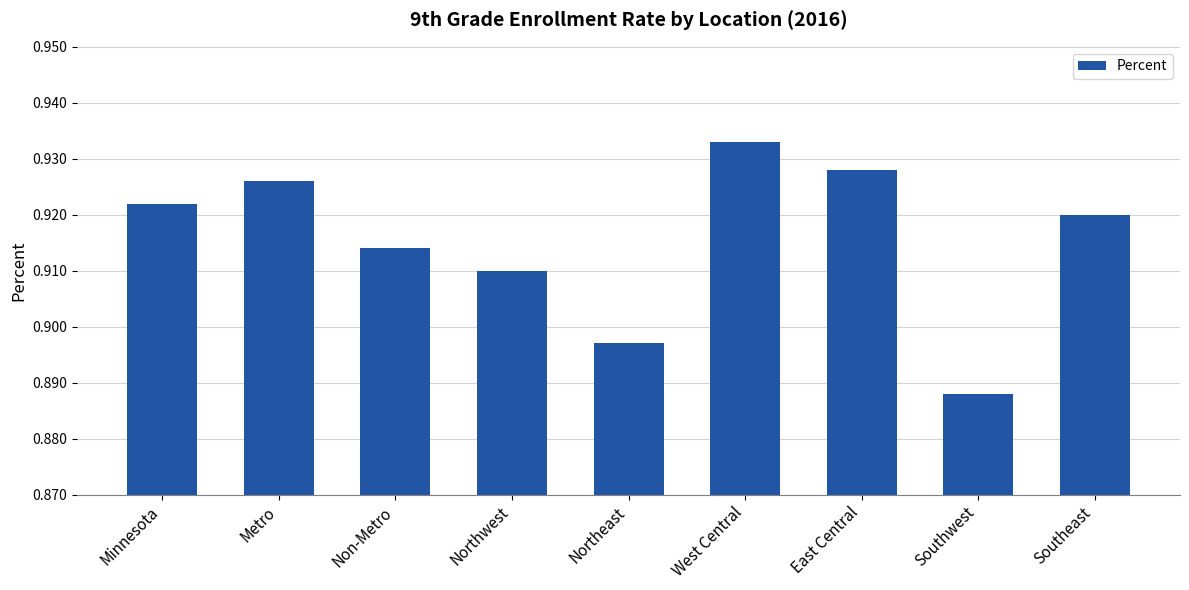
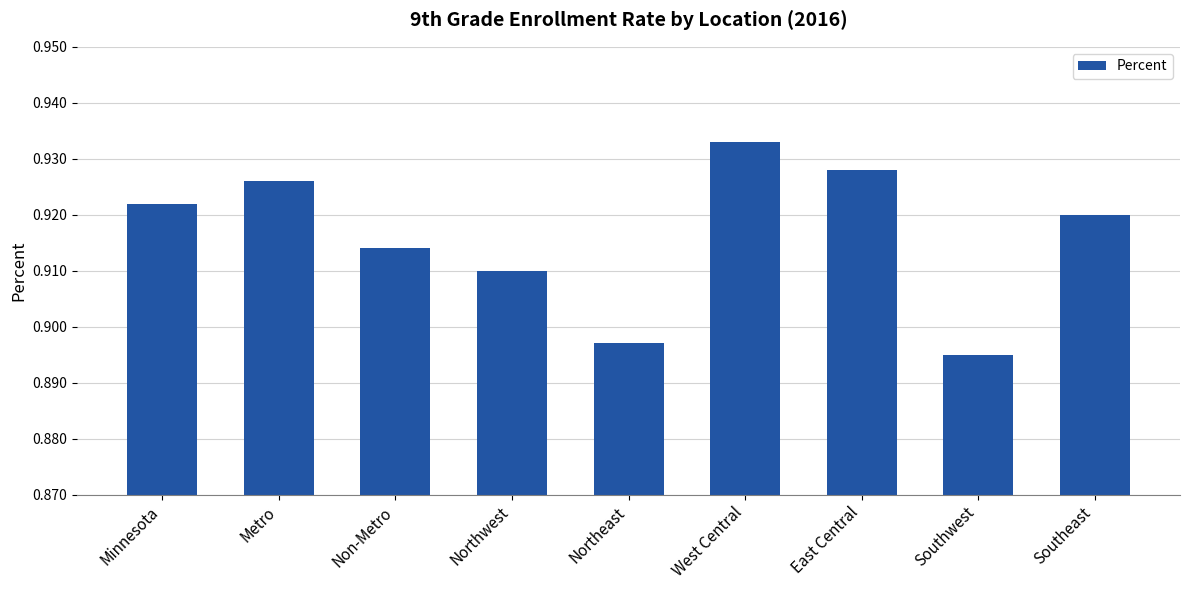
  {
    "Minnesota": 0.922,
    "Metro": 0.926,
    "Non-Metro": 0.914,
    "Northwest": 0.910,
    "Northeast": 0.897,
    "West Central": 0.933,
    "East Central": 0.928,
-   "Southwest": 0.888,
+   "Southwest": 0.895,
    "Southeast": 0.920
  }
